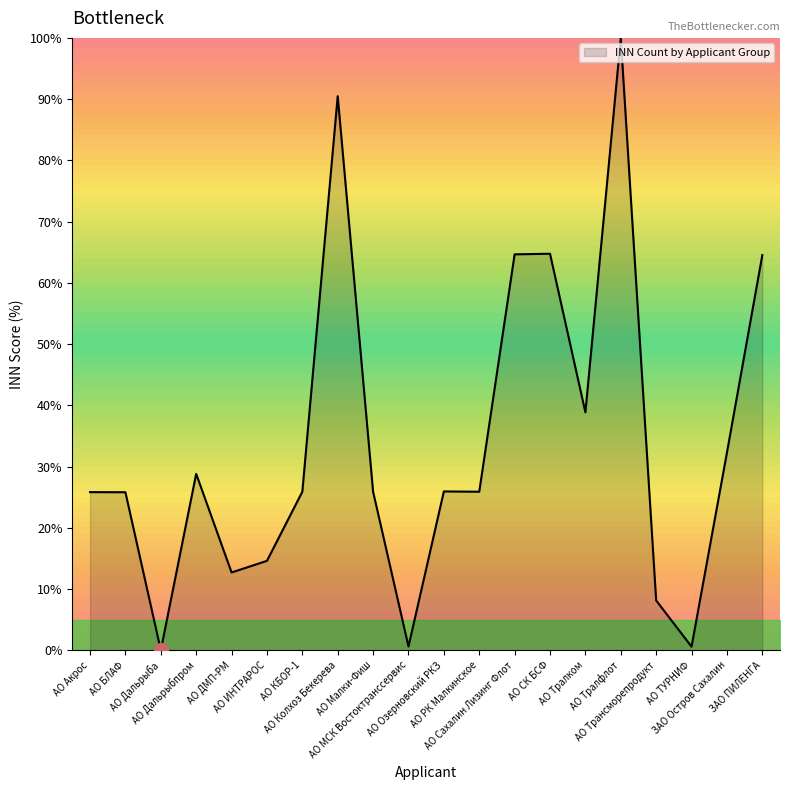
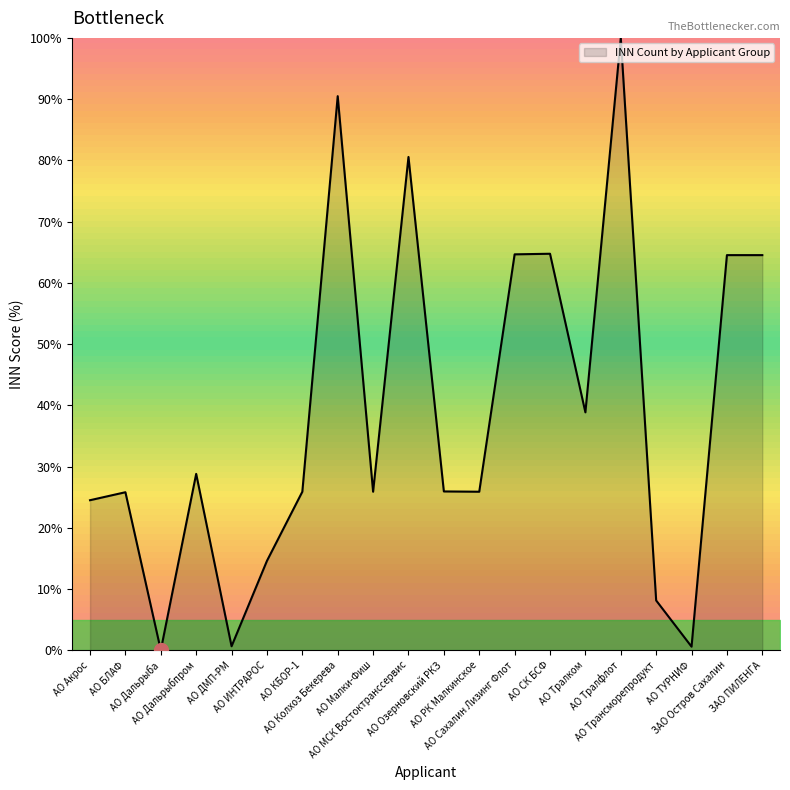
  {
    "INN Count by Applicant Group": {
-     "АО Акрос": "26%",
+     "АО Акрос": "24%",
      "АО БЛАФ": "26%",
      "АО Дальрыбпром": "29%",
-     "АО ДМП-РМ": "13%",
+     "АО ДМП-РМ": "1%",
      "АО ИНТРАРОС": "15%",
      "АО КБОР-1": "26%",
      "АО Колхоз Бекерева": "90%",
      "АО Малки-Фиш": "26%",
-     "АО МСК Востоктранссервис": "1%",
+     "АО МСК Востоктранссервис": "81%",
      "АО Озерновский РКЗ": "26%",
      "АО РК Малкинское": "26%",
      "АО Сахалин Лизинг Флот": "65%",
      "АО СК БСФ": "65%",
      "АО Тралком": "39%",
      "АО Тралфлот": "100%",
      "АО Трансморепродукт": "8%",
      "АО ТУРНИФ": "1%",
-     "ЗАО Остров Сахалин": "32%",
+     "ЗАО Остров Сахалин": "65%",
      "ЗАО ПИЛЕНГА": "65%"
    }
  }
